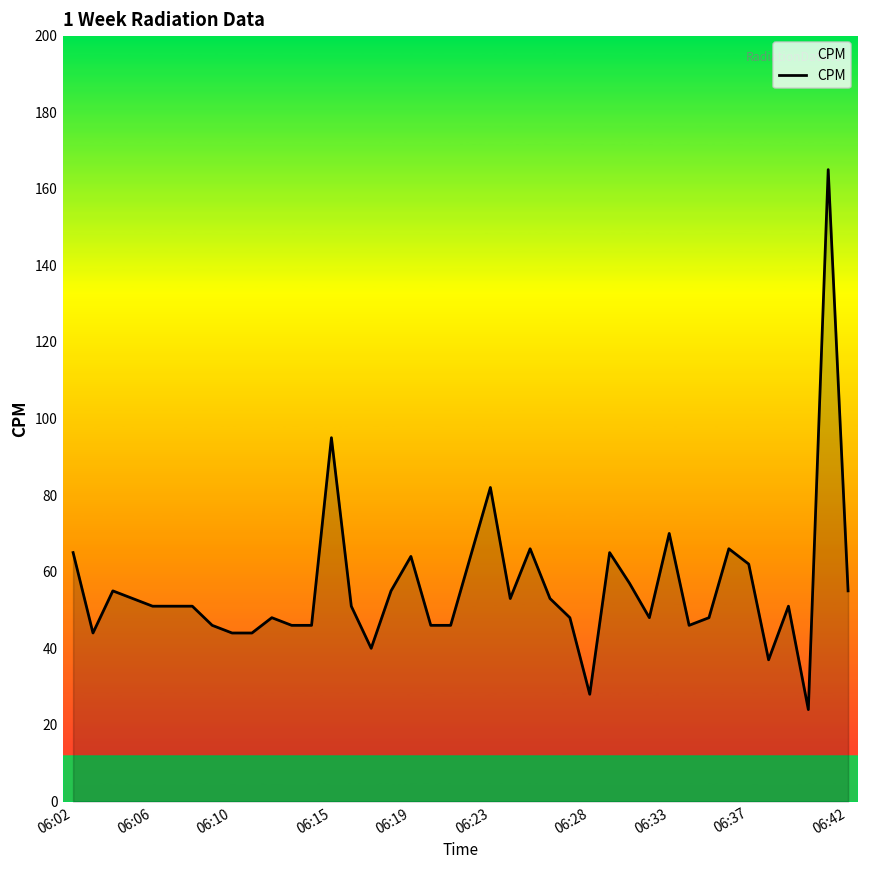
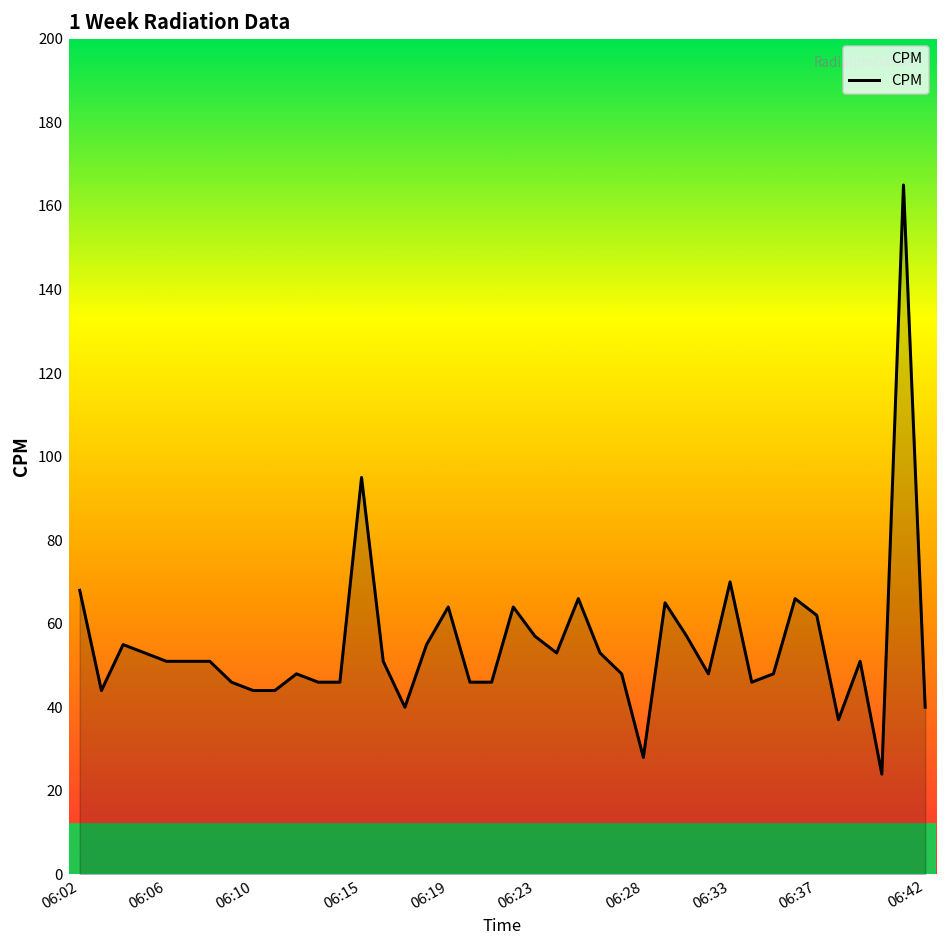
  {
-   "06:02": 65,
+   "06:02": 68,
    "06:06": 51,
    "06:10": 44,
    "06:15": 95,
    "06:19": 64,
-   "06:23": 82,
+   "06:23": 57,
    "06:28": 28,
    "06:33": 70,
    "06:37": 62,
-   "06:42": 55
+   "06:42": 40
  }
